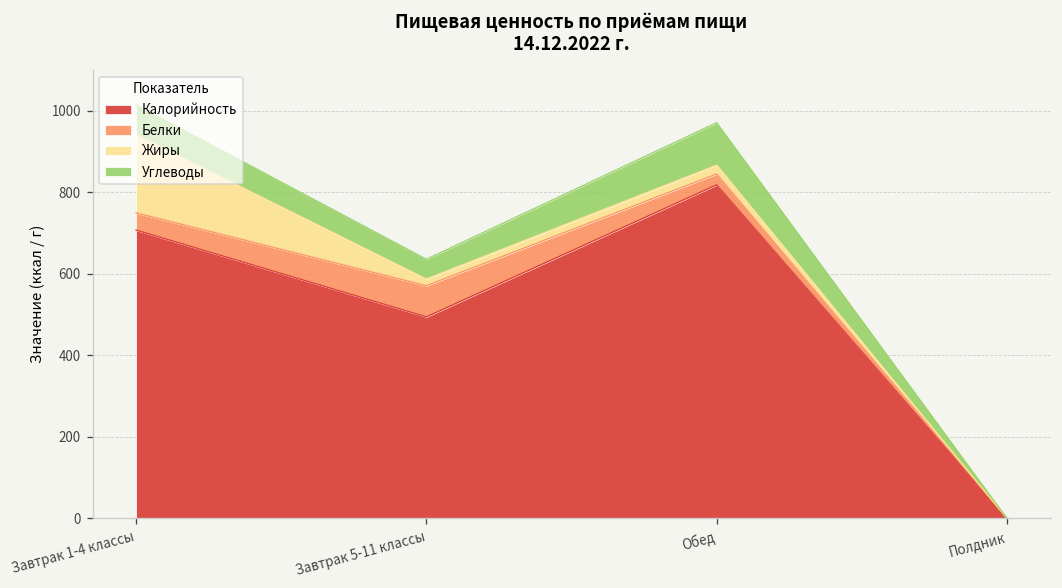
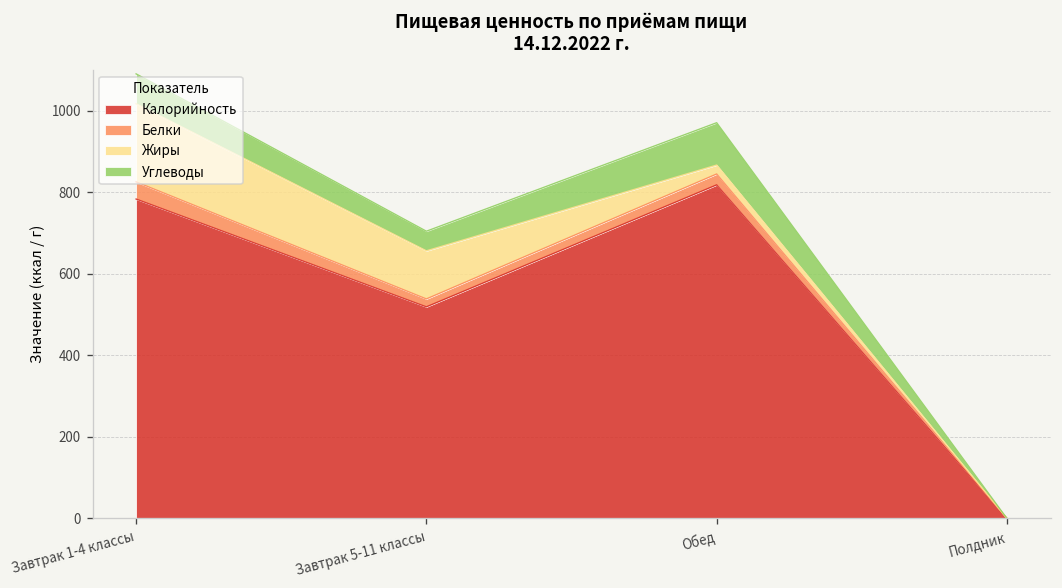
  {
    "Калорийность": {
-     "Завтрак 1-4 классы": 710,
-     "Завтрак 5-11 классы": 490,
+     "Завтрак 1-4 классы": 780,
+     "Завтрак 5-11 классы": 520,
      "Обед": 820
    },
    "Белки": {
      "Завтрак 1-4 классы": 40,
-     "Завтрак 5-11 классы": 80,
+     "Завтрак 5-11 классы": 20,
      "Обед": 30
    },
    "Жиры": {
-     "Завтрак 5-11 классы": 20,
+     "Завтрак 5-11 классы": 120,
      "Обед": 20
    },
    "Углеводы": {
      "Завтрак 5-11 классы": 50,
      "Обед": 100
    }
  }
